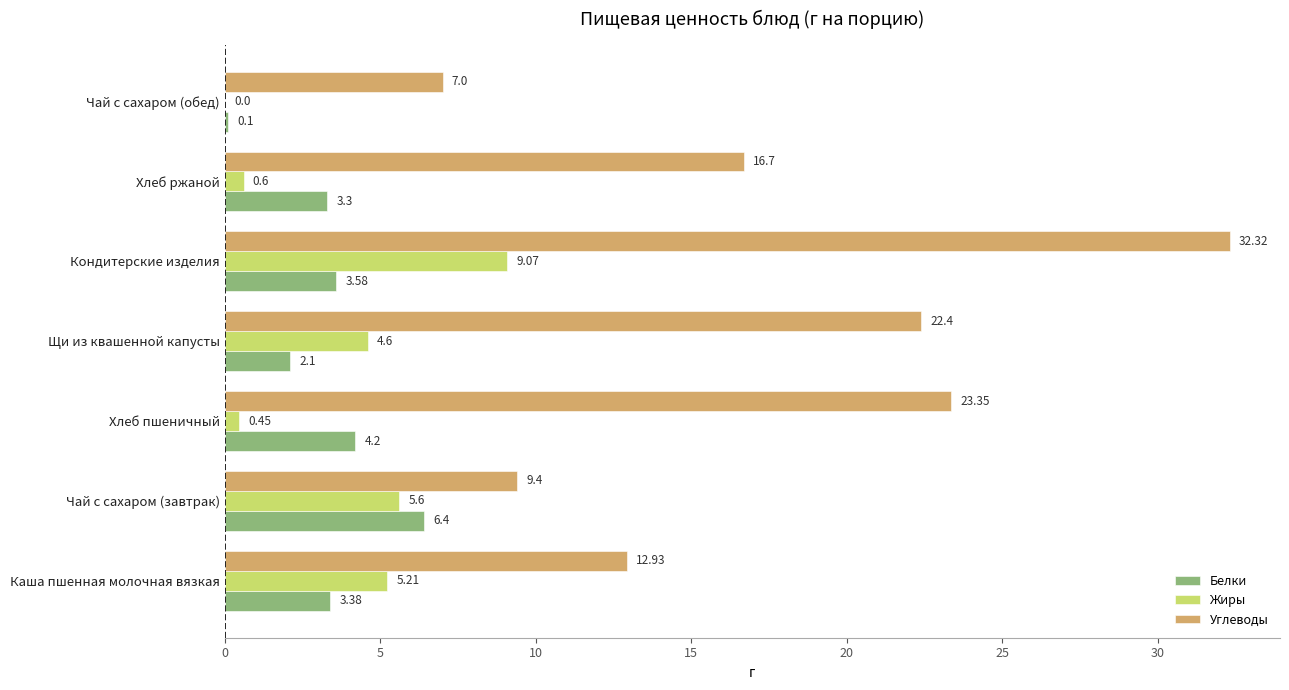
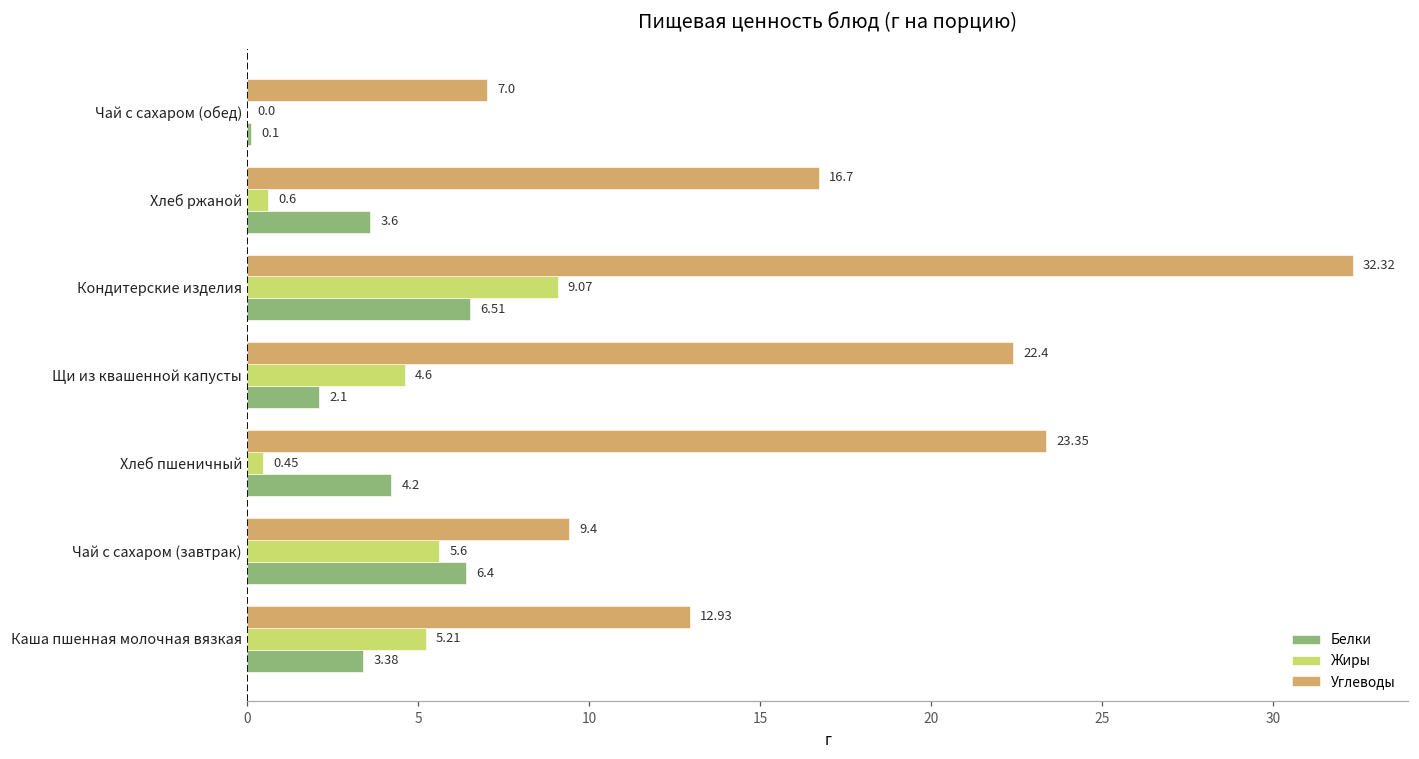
  {
    "Белки": {
      "Чай с сахаром (обед)": 0.1,
-     "Хлеб ржаной": 3.3,
-     "Кондитерские изделия": 3.58,
+     "Хлеб ржаной": 3.6,
+     "Кондитерские изделия": 6.51,
      "Щи из квашенной капусты": 2.1,
      "Хлеб пшеничный": 4.2,
      "Чай с сахаром (завтрак)": 6.4,
      "Каша пшенная молочная вязкая": 3.38
    }
  }
